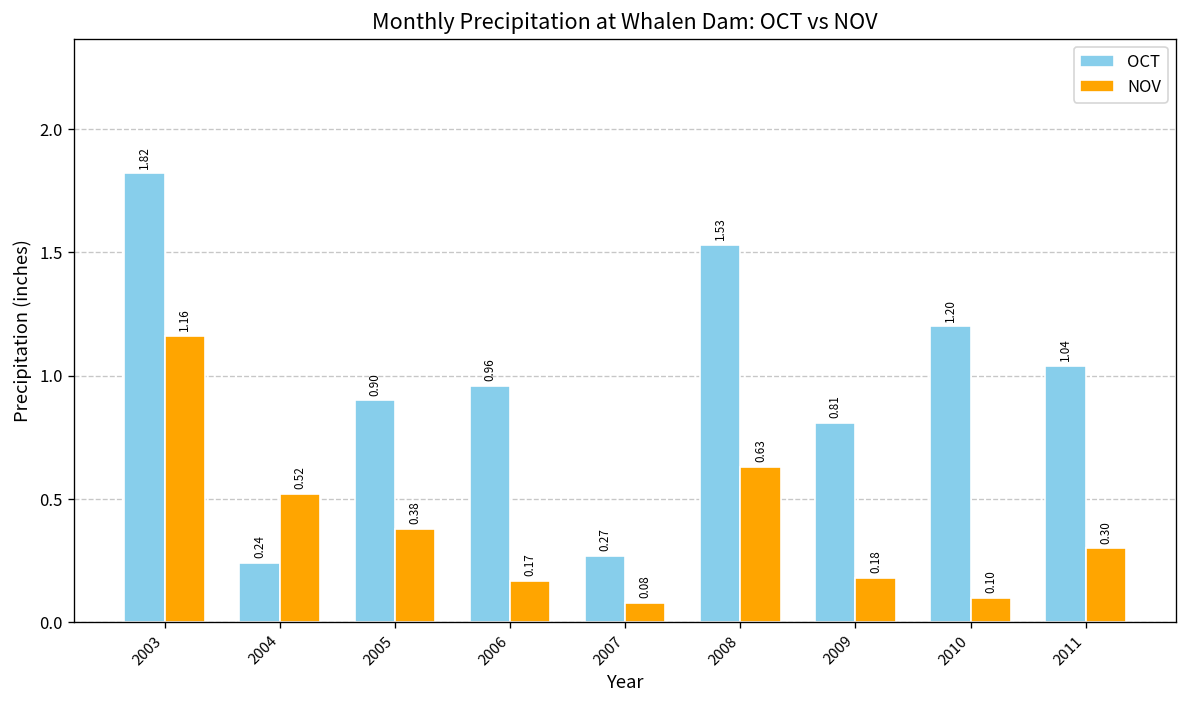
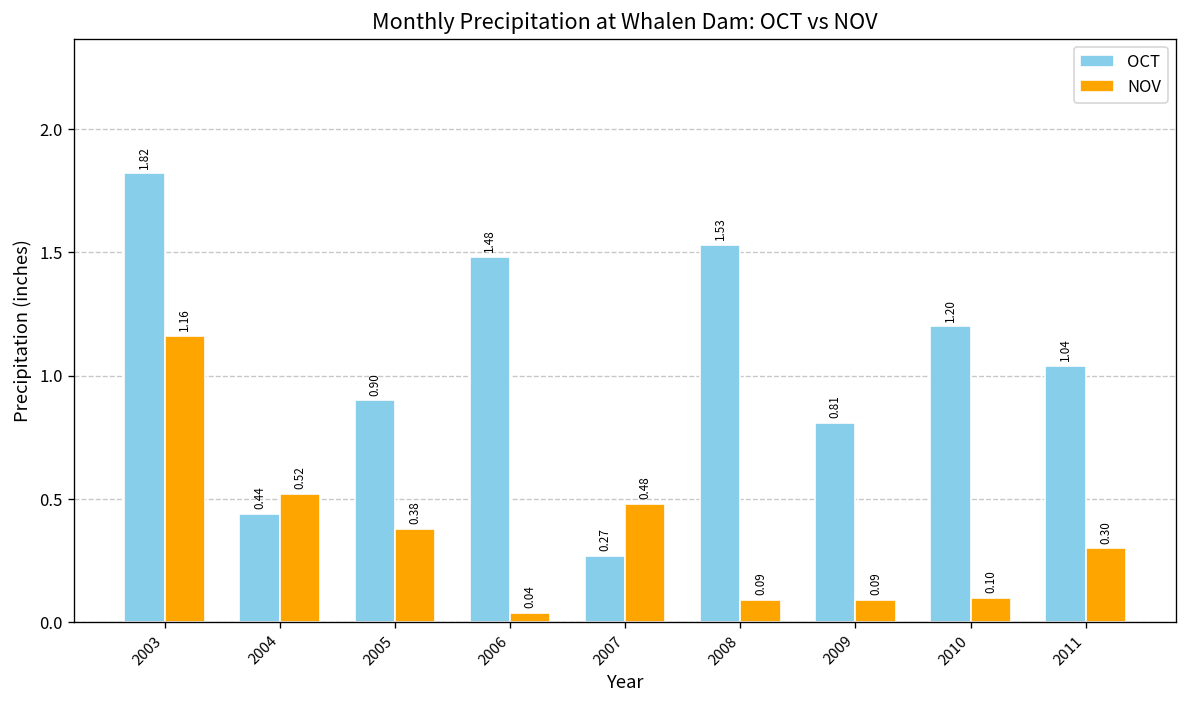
  {
    "OCT": {
      "2003": 1.82,
-     "2004": 0.24,
+     "2004": 0.44,
      "2005": 0.90,
-     "2006": 0.96,
+     "2006": 1.48,
      "2007": 0.27,
      "2008": 1.53,
      "2009": 0.81,
      "2010": 1.20,
      "2011": 1.04
    },
    "NOV": {
      "2003": 1.16,
      "2004": 0.52,
      "2005": 0.38,
-     "2006": 0.17,
-     "2007": 0.08,
-     "2008": 0.63,
-     "2009": 0.18,
+     "2006": 0.04,
+     "2007": 0.48,
+     "2008": 0.09,
+     "2009": 0.09,
      "2010": 0.10,
      "2011": 0.30
    }
  }
